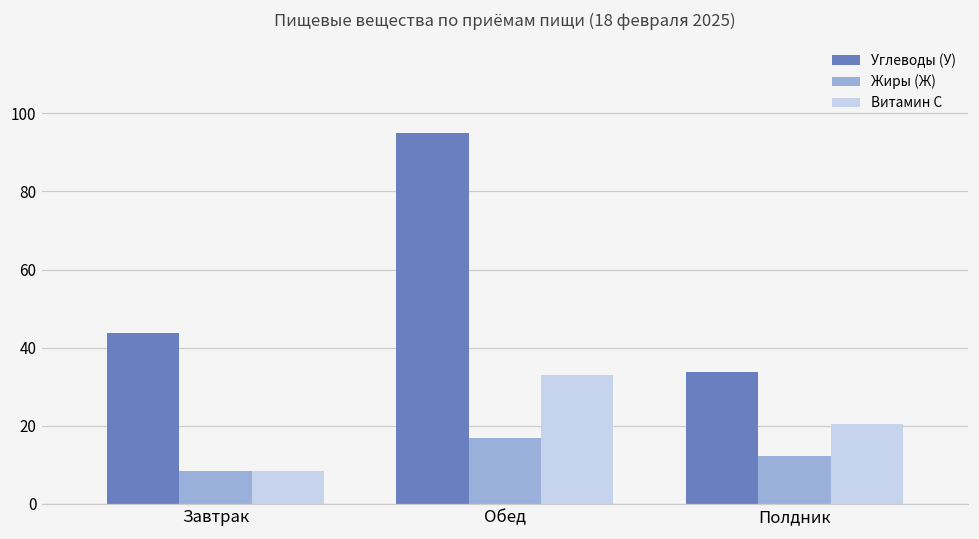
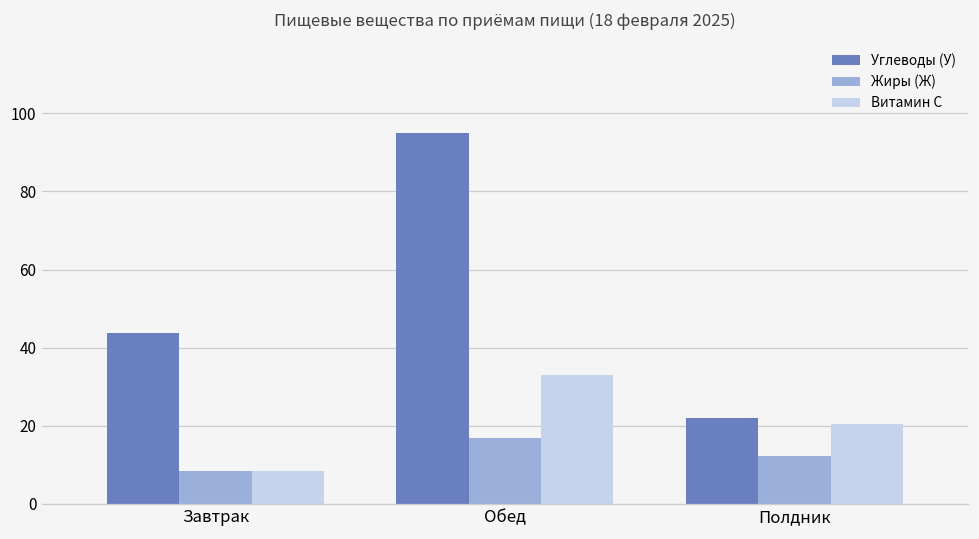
  {
    "Углеводы (У)": {
      "Завтрак": 44,
      "Обед": 95,
-     "Полдник": 34
+     "Полдник": 22
    }
  }
